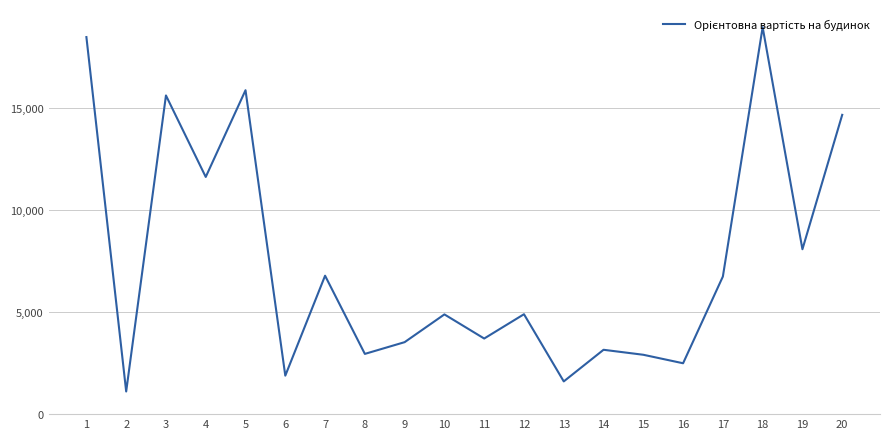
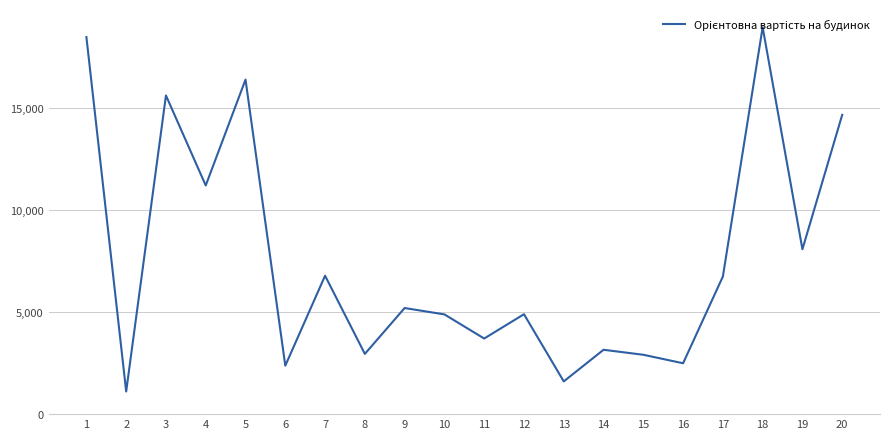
  {
    "1": "18,500",
    "2": "1,100",
    "3": "15,600",
-   "4": "11,600",
-   "5": "15,900",
-   "6": "1,900",
+   "4": "11,200",
+   "5": "16,400",
+   "6": "2,400",
    "7": "6,800",
    "8": "3,000",
-   "9": "3,500",
+   "9": "5,200",
    "10": "4,900",
    "11": "3,700",
    "12": "4,900",
    "13": "1,600",
    "14": "3,200",
    "15": "2,900",
    "16": "2,500",
    "17": "6,800",
    "18": "19,000",
    "19": "8,100",
    "20": "14,700"
  }
